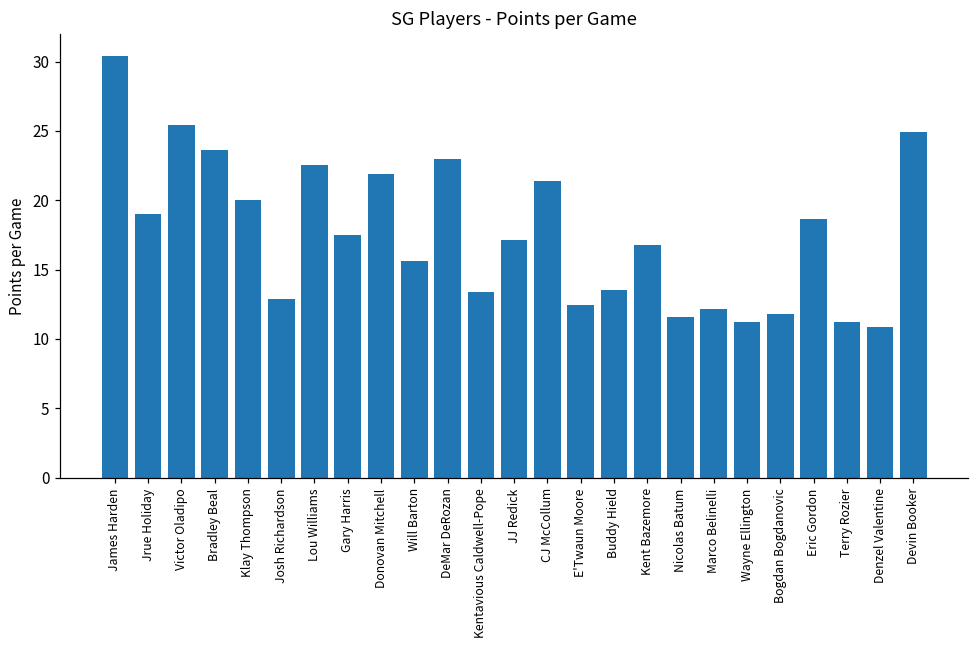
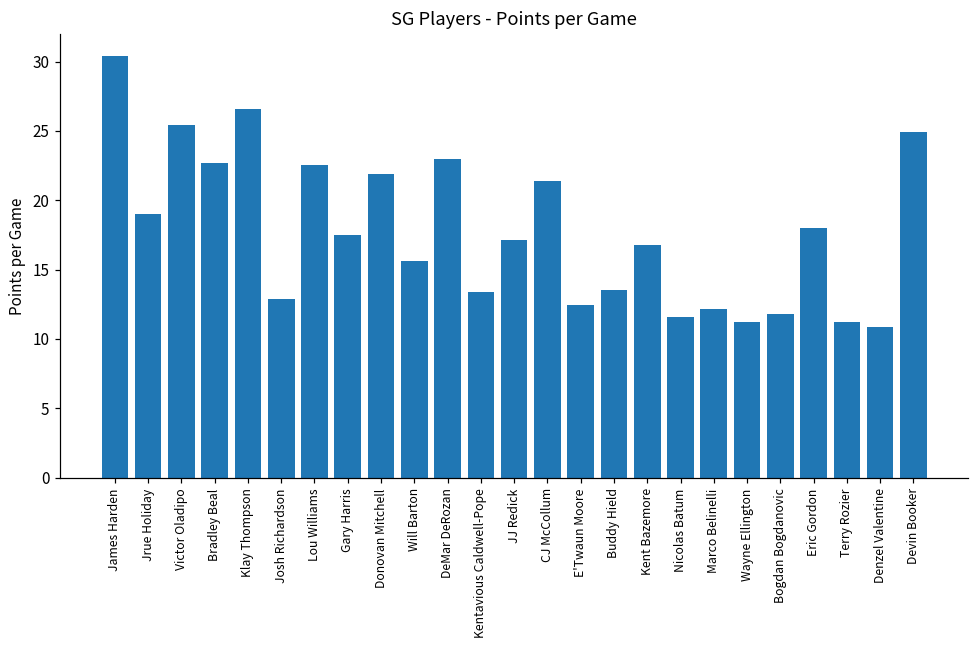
  {
    "James Harden": 30.4,
    "Jrue Holiday": 19.0,
    "Victor Oladipo": 25.4,
-   "Bradley Beal": 23.6,
-   "Klay Thompson": 20.0,
+   "Bradley Beal": 22.7,
+   "Klay Thompson": 26.6,
    "Josh Richardson": 12.9,
    "Lou Williams": 22.6,
    "Gary Harris": 17.5,
    "Donovan Mitchell": 21.9,
    "Will Barton": 15.7,
    "DeMar DeRozan": 23.0,
    "Kentavious Caldwell-Pope": 13.4,
    "JJ Redick": 17.1,
    "CJ McCollum": 21.4,
    "E'Twaun Moore": 12.5,
    "Buddy Hield": 13.5,
    "Kent Bazemore": 16.8,
    "Nicolas Batum": 11.6,
    "Marco Belinelli": 12.1,
    "Wayne Ellington": 11.2,
    "Bogdan Bogdanovic": 11.8,
-   "Eric Gordon": 18.7,
+   "Eric Gordon": 18.0,
    "Terry Rozier": 11.3,
    "Denzel Valentine": 10.8,
    "Devin Booker": 24.9
  }
